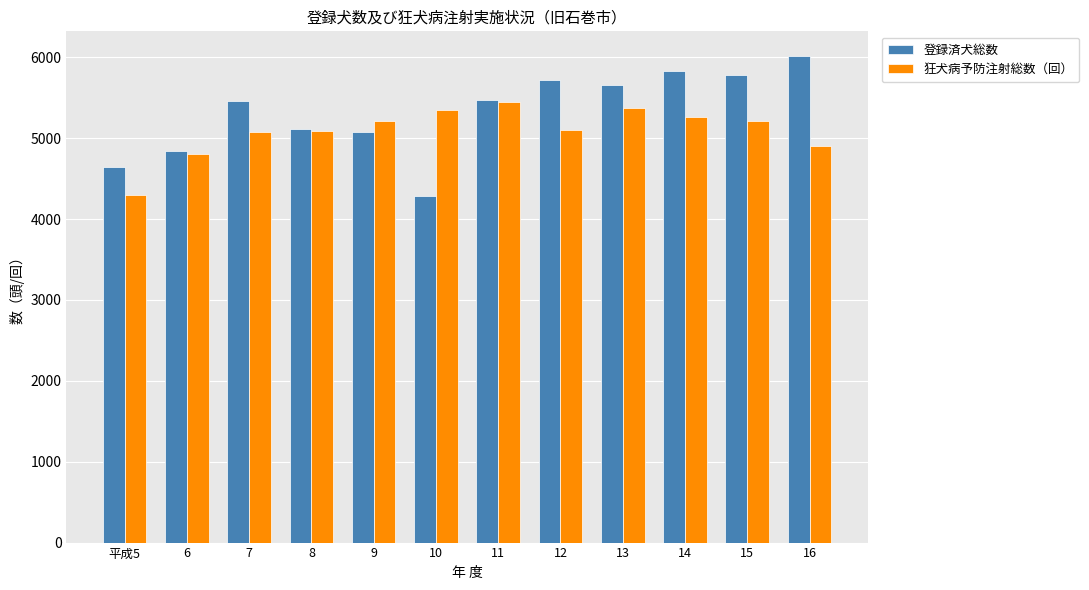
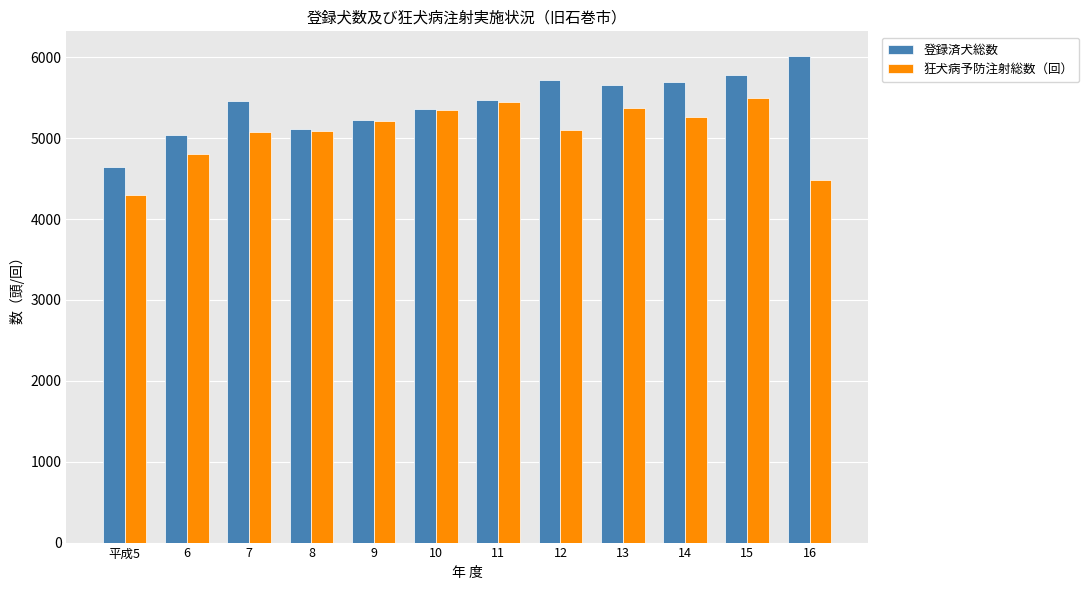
  {
    "登録済犬総数": {
      "平成5": 4600,
-     "6": 4800,
+     "6": 5000,
      "7": 5500,
      "8": 5100,
-     "9": 5100,
-     "10": 4300,
+     "9": 5200,
+     "10": 5400,
      "11": 5500,
      "12": 5700,
      "13": 5700,
-     "14": 5800,
+     "14": 5700,
      "15": 5800,
      "16": 6000
    },
    "狂犬病予防注射総数（回）": {
      "平成5": 4300,
      "6": 4800,
      "7": 5100,
      "8": 5100,
      "9": 5200,
      "10": 5300,
      "11": 5400,
      "12": 5100,
      "13": 5400,
      "14": 5300,
-     "15": 5200,
-     "16": 4900
+     "15": 5500,
+     "16": 4500
    }
  }
